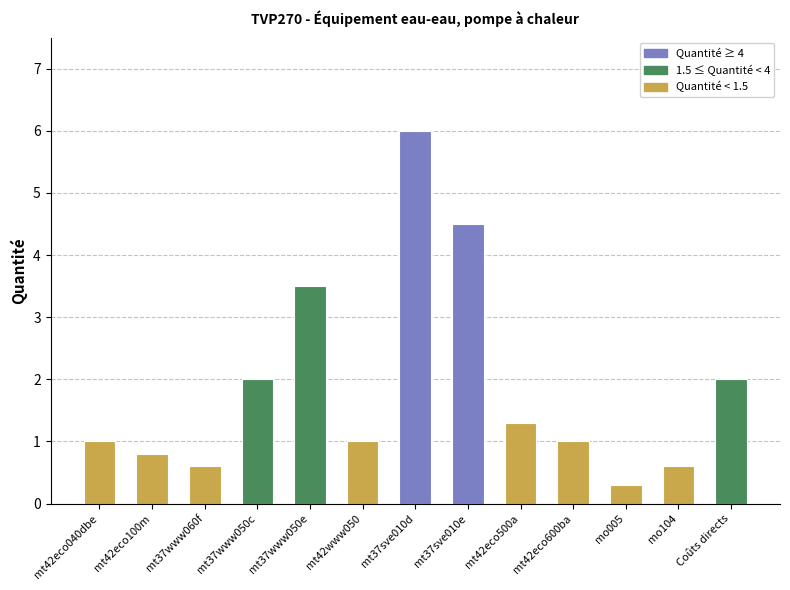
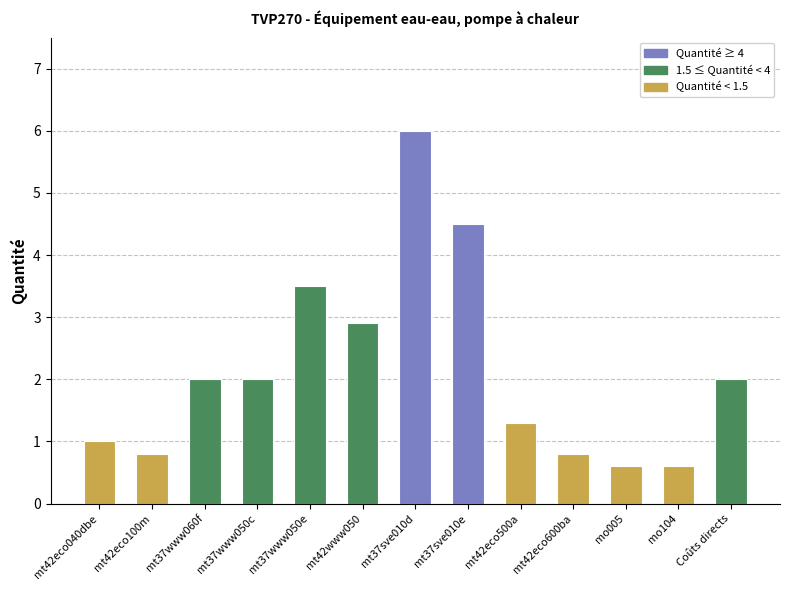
  {
    "mt42eco040dbe": 1.0,
    "mt42eco100m": 0.8,
-   "mt37www060f": 0.6,
+   "mt37www060f": 2.0,
    "mt37www050c": 2.0,
    "mt37www050e": 3.5,
-   "mt42www050": 1.0,
+   "mt42www050": 2.9,
    "mt37sve010d": 6.0,
    "mt37sve010e": 4.5,
    "mt42eco500a": 1.3,
-   "mt42eco600ba": 1.0,
-   "mo005": 0.3,
+   "mt42eco600ba": 0.8,
+   "mo005": 0.6,
    "mo104": 0.6,
    "Coûts directs": 2.0
  }
